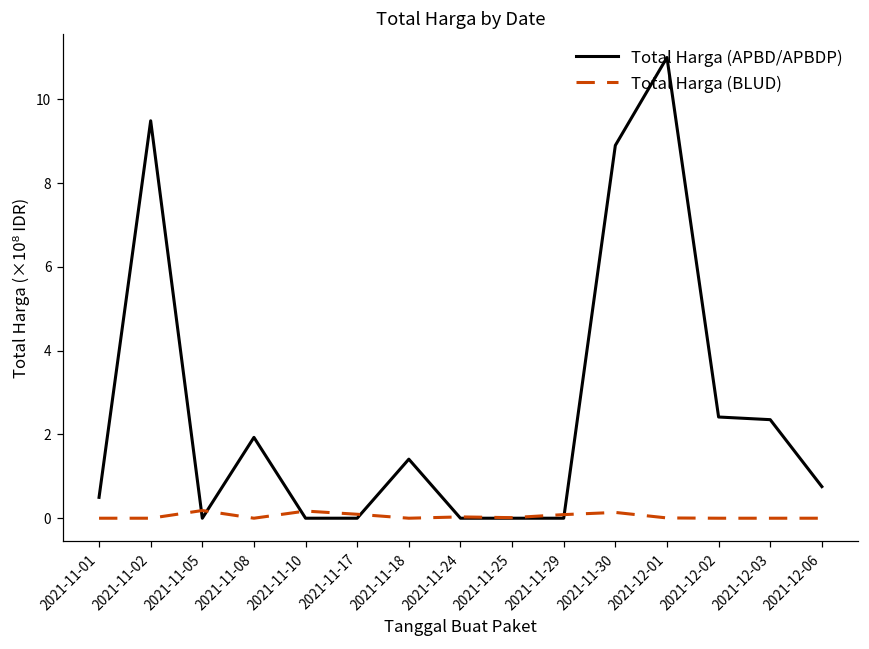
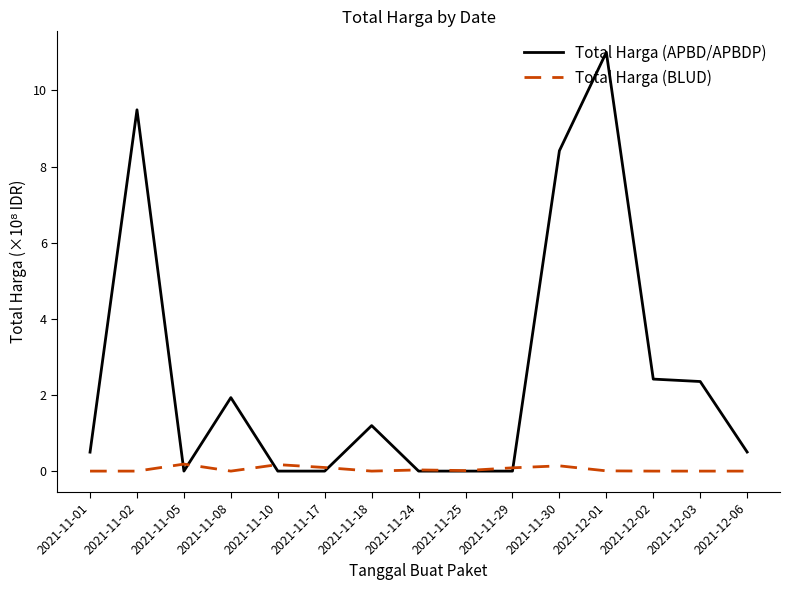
  {
    "Total Harga (APBD/APBDP)": {
      "2021-11-01": 0.5,
      "2021-11-02": 9.5,
      "2021-11-05": 0.0,
      "2021-11-08": 1.9,
      "2021-11-10": 0.0,
      "2021-11-17": 0.0,
-     "2021-11-18": 1.4,
+     "2021-11-18": 1.2,
      "2021-11-29": 0.0,
-     "2021-11-30": 8.9,
+     "2021-11-30": 8.4,
      "2021-12-01": 11.0,
      "2021-12-02": 2.4,
      "2021-12-03": 2.4,
-     "2021-12-06": 0.8
+     "2021-12-06": 0.5
    },
    "Total Harga (BLUD)": {
      "2021-11-01": 0.0,
      "2021-11-02": 0.0,
      "2021-11-05": 0.2,
      "2021-11-08": 0.0,
      "2021-11-10": 0.2,
      "2021-11-17": 0.1,
      "2021-11-18": 0.0,
      "2021-11-29": 0.1,
      "2021-11-30": 0.1,
      "2021-12-01": 0.0,
      "2021-12-02": 0.0,
      "2021-12-03": 0.0,
      "2021-12-06": 0.0
    }
  }
